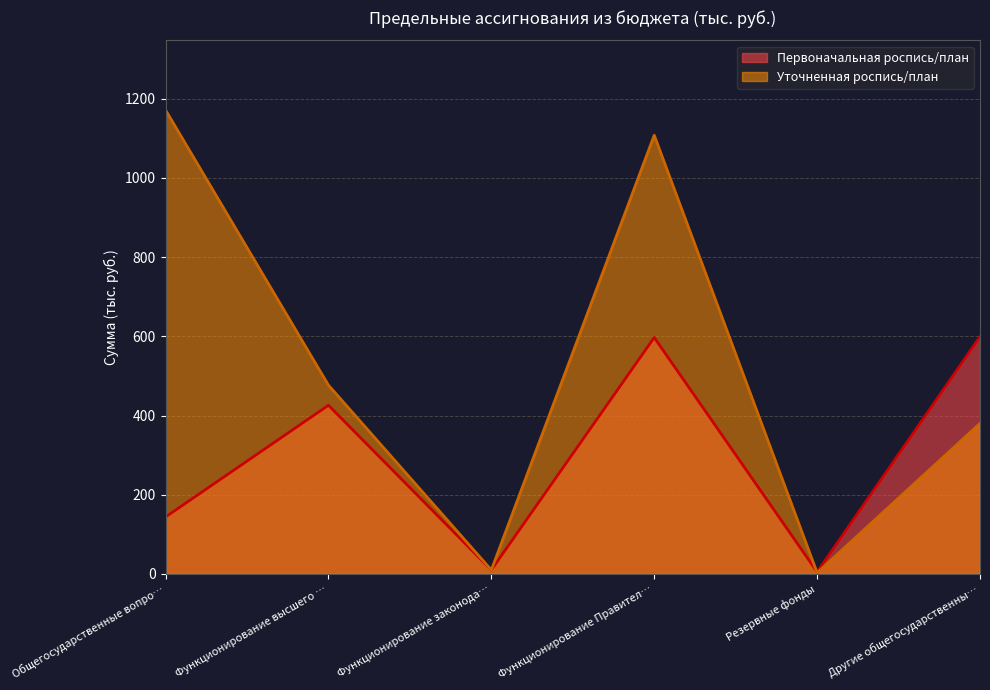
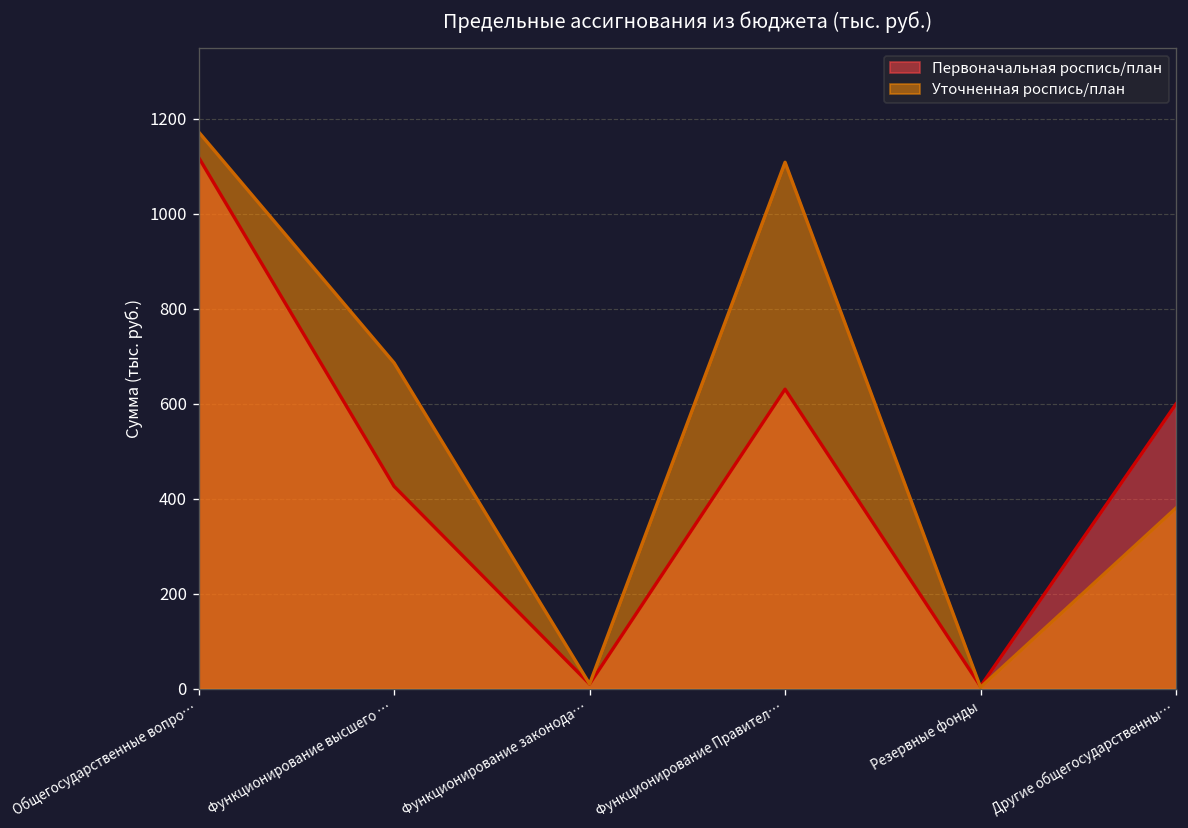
  {
    "Первоначальная роспись/план": {
-     "Общегосударственные вопро…": 140,
+     "Общегосударственные вопро…": 1120,
      "Функционирование высшего …": 430,
-     "Функционирование Правител…": 600,
+     "Функционирование Правител…": 630,
      "Другие общегосударственны…": 600
    },
    "Уточненная роспись/план": {
      "Общегосударственные вопро…": 1170,
-     "Функционирование высшего …": 480,
+     "Функционирование высшего …": 690,
      "Функционирование Правител…": 1110,
      "Другие общегосударственны…": 380
    }
  }
